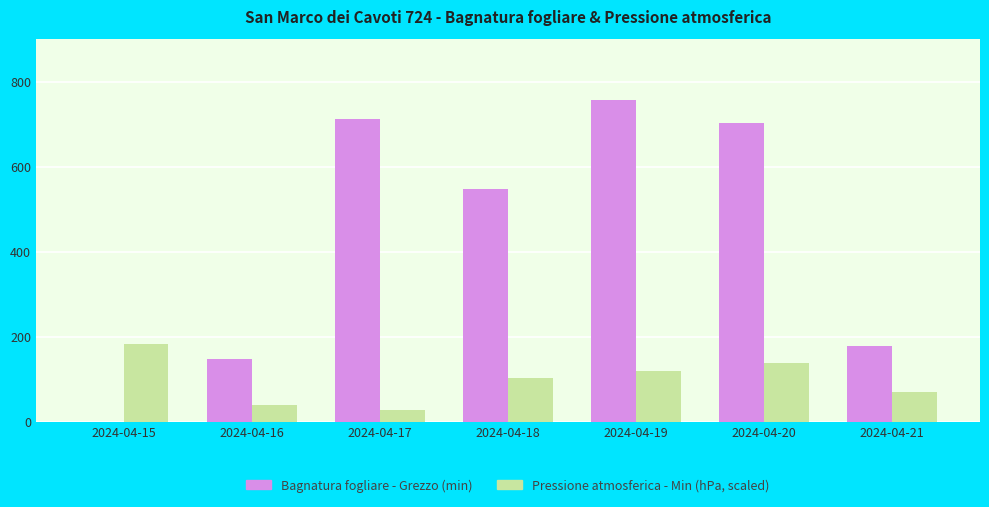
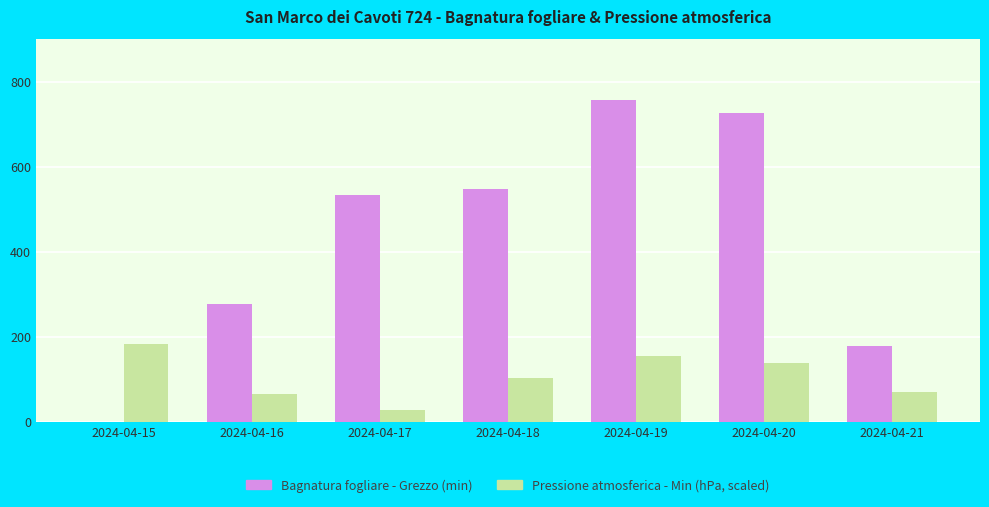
  {
    "Bagnatura fogliare - Grezzo (min)": {
      "2024-04-15": 0,
-     "2024-04-16": 150,
-     "2024-04-17": 710,
+     "2024-04-16": 280,
+     "2024-04-17": 530,
      "2024-04-18": 550,
      "2024-04-19": 760,
-     "2024-04-20": 700,
+     "2024-04-20": 730,
      "2024-04-21": 180
    },
    "Pressione atmosferica - Min (hPa, scaled)": {
      "2024-04-15": 180,
-     "2024-04-16": 40,
+     "2024-04-16": 70,
      "2024-04-17": 30,
      "2024-04-18": 100,
-     "2024-04-19": 120,
+     "2024-04-19": 160,
      "2024-04-20": 140,
      "2024-04-21": 70
    }
  }
